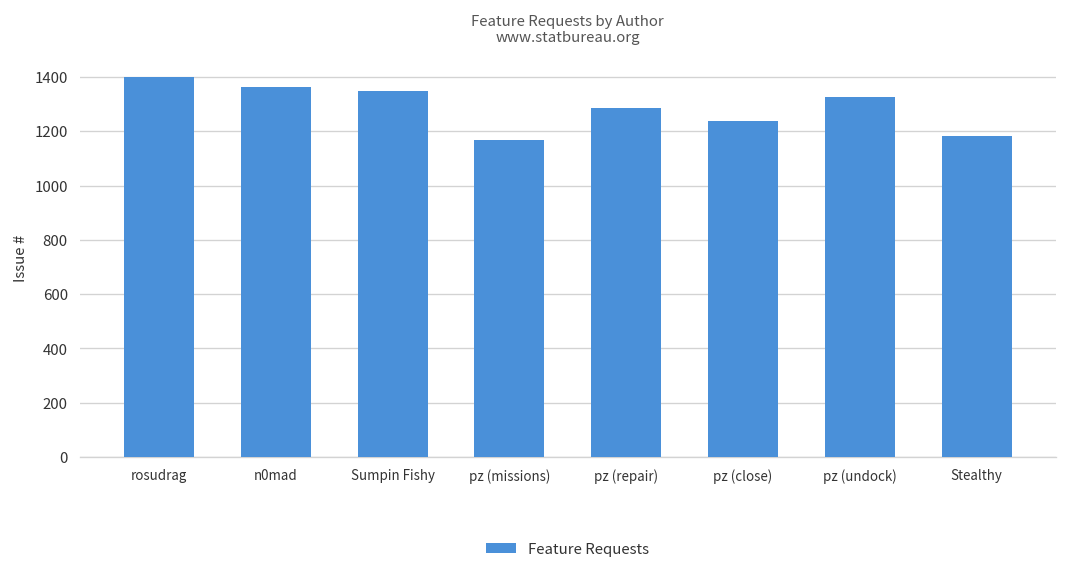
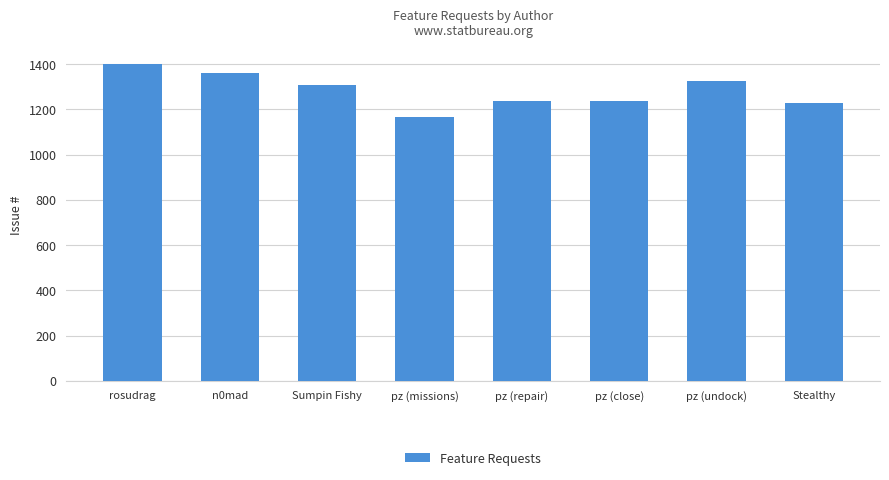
  {
    "rosudrag": 1400,
    "n0mad": 1360,
-   "Sumpin Fishy": 1350,
+   "Sumpin Fishy": 1310,
    "pz (missions)": 1170,
-   "pz (repair)": 1290,
+   "pz (repair)": 1240,
    "pz (close)": 1240,
    "pz (undock)": 1330,
-   "Stealthy": 1180
+   "Stealthy": 1230
  }
